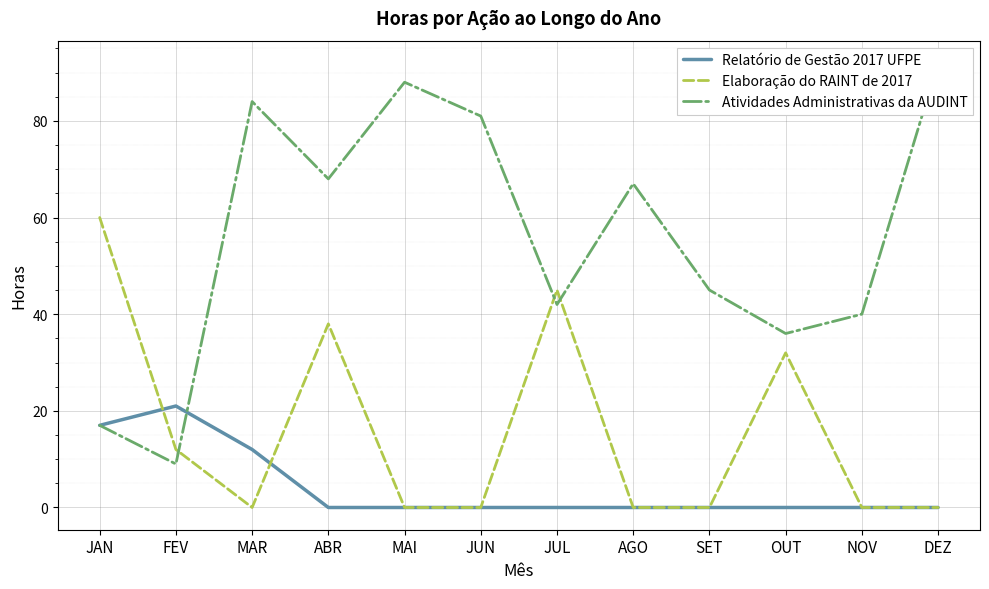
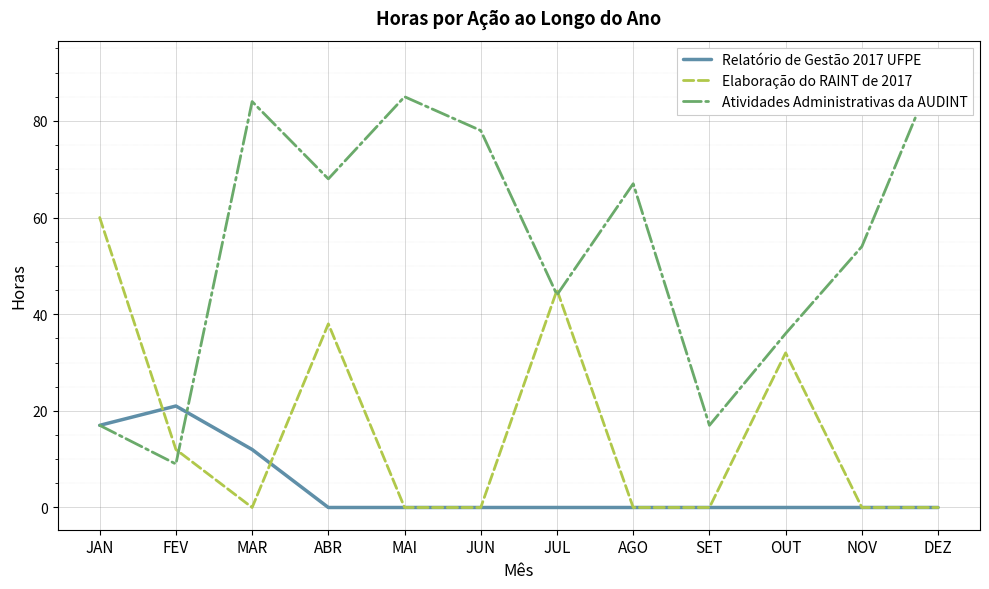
  {
    "Relatório de Gestão 2017 UFPE": {
      "FEV": 21,
      "MAR": 12,
      "ABR": 0,
      "JUL": 0,
      "OUT": 0
    },
    "Elaboração do RAINT de 2017": {
      "JAN": 60,
      "FEV": 12,
      "MAR": 0,
      "ABR": 38,
      "JUL": 45,
      "OUT": 32
    },
    "Atividades Administrativas da AUDINT": {
      "FEV": 9,
      "MAR": 84,
      "ABR": 68,
-     "MAI": 88,
-     "JUN": 81,
-     "JUL": 42,
+     "MAI": 85,
+     "JUN": 78,
+     "JUL": 44,
      "AGO": 67,
-     "SET": 45,
+     "SET": 17,
      "OUT": 36,
-     "NOV": 40
+     "NOV": 54
    }
  }
